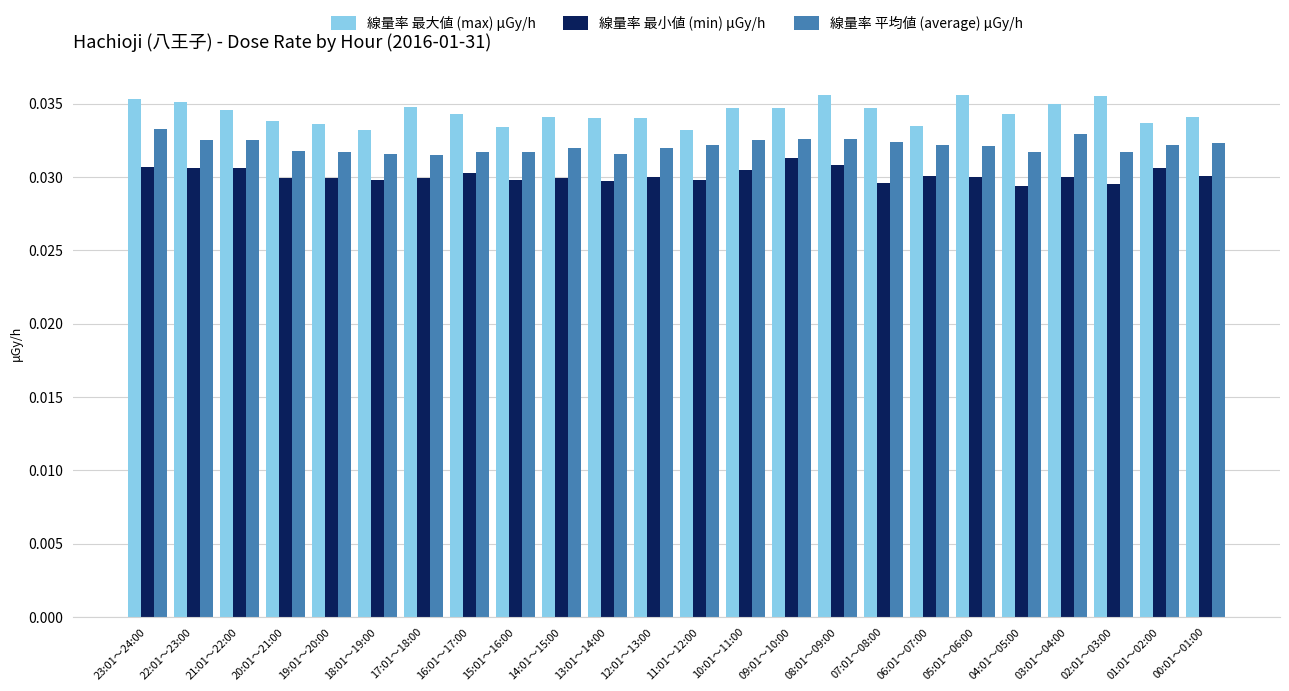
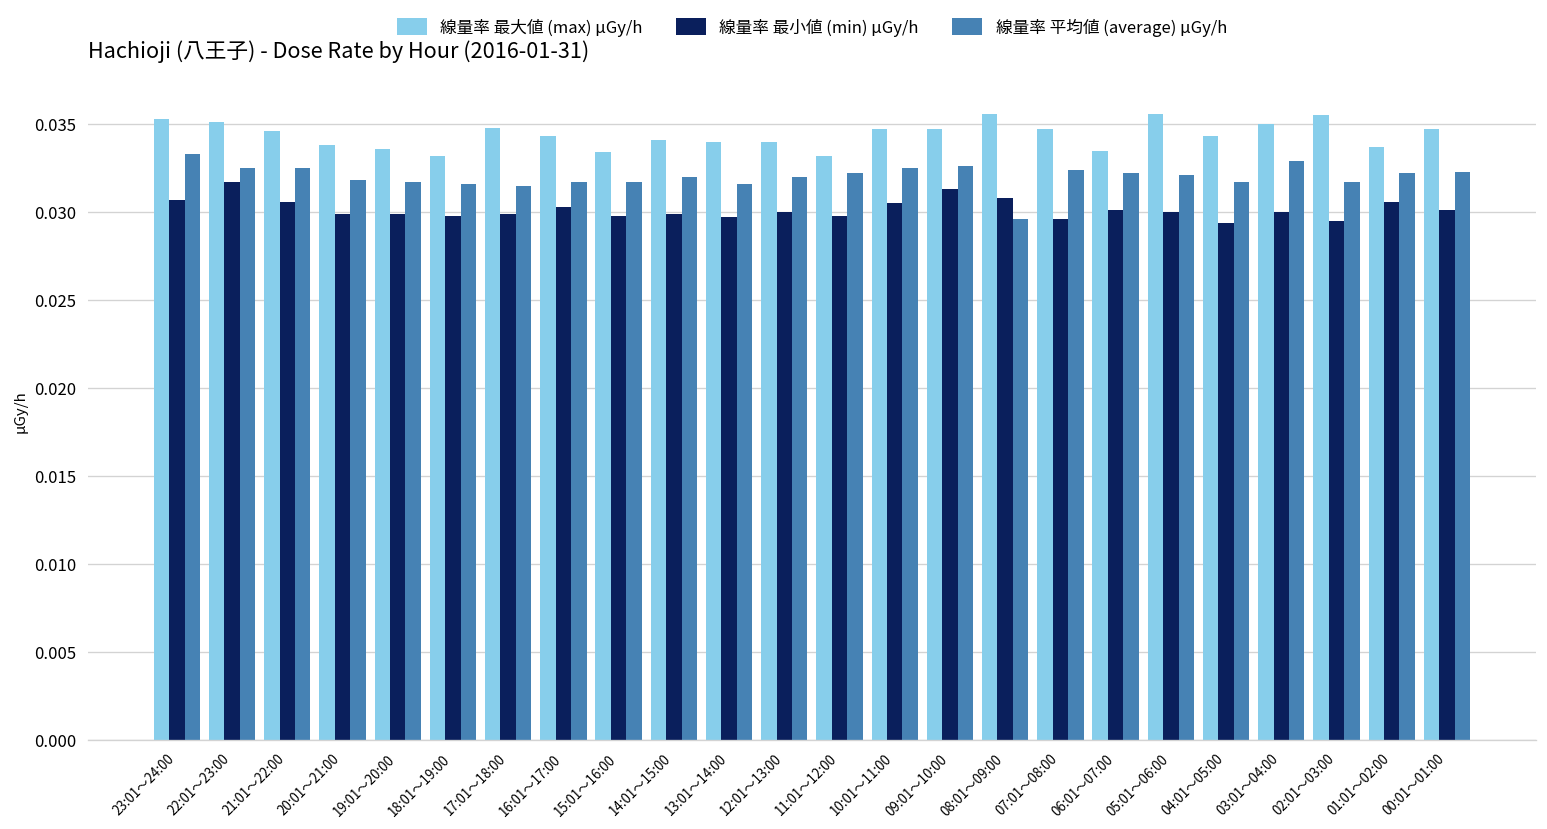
  {
    "線量率 最大値 (max) μGy/h": {
      "23:01～24:00": 0.0353,
      "22:01～23:00": 0.0351,
      "21:01～22:00": 0.0346,
      "20:01～21:00": 0.0338,
      "19:01～20:00": 0.0336,
      "18:01～19:00": 0.0332,
      "17:01～18:00": 0.0348,
      "16:01～17:00": 0.0343,
      "15:01～16:00": 0.0334,
      "14:01～15:00": 0.0341,
      "13:01～14:00": 0.0340,
      "12:01～13:00": 0.0340,
      "11:01～12:00": 0.0332,
      "10:01～11:00": 0.0347,
      "09:01～10:00": 0.0347,
      "08:01～09:00": 0.0356,
      "07:01～08:00": 0.0347,
      "06:01～07:00": 0.0335,
      "05:01～06:00": 0.0356,
      "04:01～05:00": 0.0343,
      "03:01～04:00": 0.0350,
      "02:01～03:00": 0.0355,
      "01:01～02:00": 0.0337,
-     "00:01～01:00": 0.0341
+     "00:01～01:00": 0.0347
    },
    "線量率 最小値 (min) μGy/h": {
      "23:01～24:00": 0.0307,
-     "22:01～23:00": 0.0306,
+     "22:01～23:00": 0.0317,
      "21:01～22:00": 0.0306,
      "20:01～21:00": 0.0299,
      "19:01～20:00": 0.0299,
      "18:01～19:00": 0.0298,
      "17:01～18:00": 0.0299,
      "16:01～17:00": 0.0303,
      "15:01～16:00": 0.0298,
      "14:01～15:00": 0.0299,
      "13:01～14:00": 0.0297,
      "12:01～13:00": 0.0300,
      "11:01～12:00": 0.0298,
      "10:01～11:00": 0.0305,
      "09:01～10:00": 0.0313,
      "08:01～09:00": 0.0308,
      "07:01～08:00": 0.0296,
      "06:01～07:00": 0.0301,
      "05:01～06:00": 0.0300,
      "04:01～05:00": 0.0294,
      "03:01～04:00": 0.0300,
      "02:01～03:00": 0.0295,
      "01:01～02:00": 0.0306,
      "00:01～01:00": 0.0301
    },
    "線量率 平均値 (average) μGy/h": {
      "23:01～24:00": 0.0333,
      "22:01～23:00": 0.0325,
      "21:01～22:00": 0.0325,
      "20:01～21:00": 0.0318,
      "19:01～20:00": 0.0317,
      "18:01～19:00": 0.0316,
      "17:01～18:00": 0.0315,
      "16:01～17:00": 0.0317,
      "15:01～16:00": 0.0317,
      "14:01～15:00": 0.0320,
      "13:01～14:00": 0.0316,
      "12:01～13:00": 0.0320,
      "11:01～12:00": 0.0322,
      "10:01～11:00": 0.0325,
      "09:01～10:00": 0.0326,
-     "08:01～09:00": 0.0326,
+     "08:01～09:00": 0.0296,
      "07:01～08:00": 0.0324,
      "06:01～07:00": 0.0322,
      "05:01～06:00": 0.0321,
      "04:01～05:00": 0.0317,
      "03:01～04:00": 0.0329,
      "02:01～03:00": 0.0317,
      "01:01～02:00": 0.0322,
      "00:01～01:00": 0.0323
    }
  }
